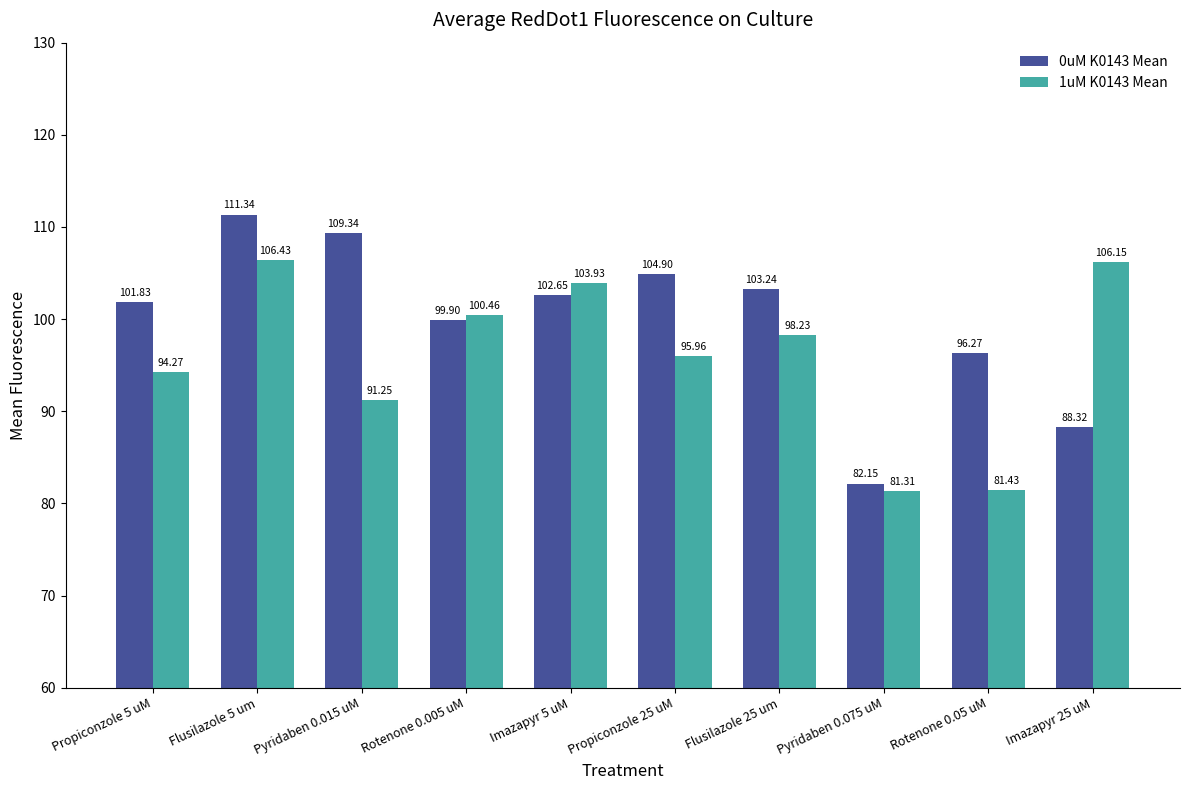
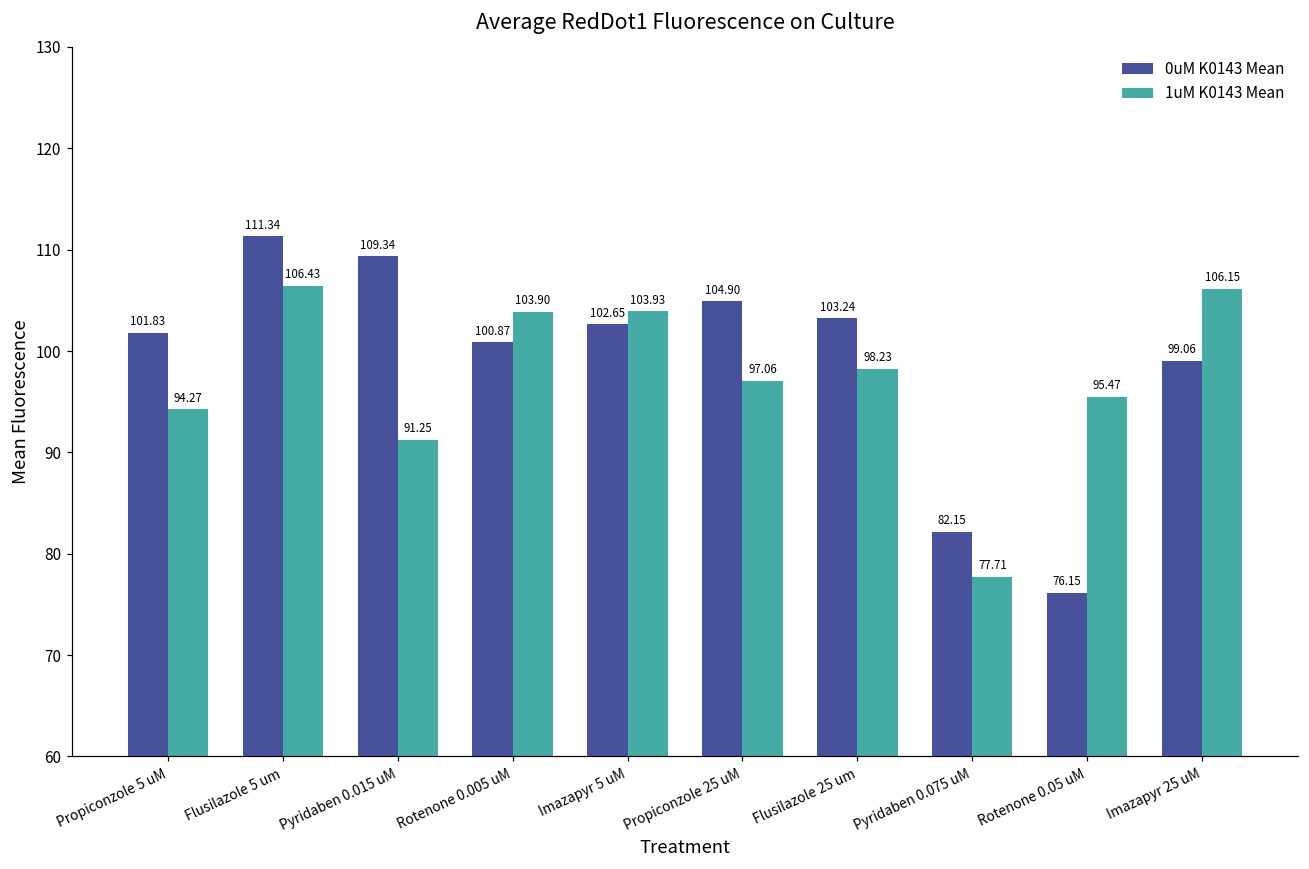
  {
    "0uM K0143 Mean": {
      "Propiconzole 5 uM": 101.83,
      "Flusilazole 5 um": 111.34,
      "Pyridaben 0.015 uM": 109.34,
-     "Rotenone 0.005 uM": 99.90,
+     "Rotenone 0.005 uM": 100.87,
      "Imazapyr 5 uM": 102.65,
      "Propiconzole 25 uM": 104.90,
      "Flusilazole 25 um": 103.24,
      "Pyridaben 0.075 uM": 82.15,
-     "Rotenone 0.05 uM": 96.27,
-     "Imazapyr 25 uM": 88.32
+     "Rotenone 0.05 uM": 76.15,
+     "Imazapyr 25 uM": 99.06
    },
    "1uM K0143 Mean": {
      "Propiconzole 5 uM": 94.27,
      "Flusilazole 5 um": 106.43,
      "Pyridaben 0.015 uM": 91.25,
-     "Rotenone 0.005 uM": 100.46,
+     "Rotenone 0.005 uM": 103.90,
      "Imazapyr 5 uM": 103.93,
-     "Propiconzole 25 uM": 95.96,
+     "Propiconzole 25 uM": 97.06,
      "Flusilazole 25 um": 98.23,
-     "Pyridaben 0.075 uM": 81.31,
-     "Rotenone 0.05 uM": 81.43,
+     "Pyridaben 0.075 uM": 77.71,
+     "Rotenone 0.05 uM": 95.47,
      "Imazapyr 25 uM": 106.15
    }
  }
